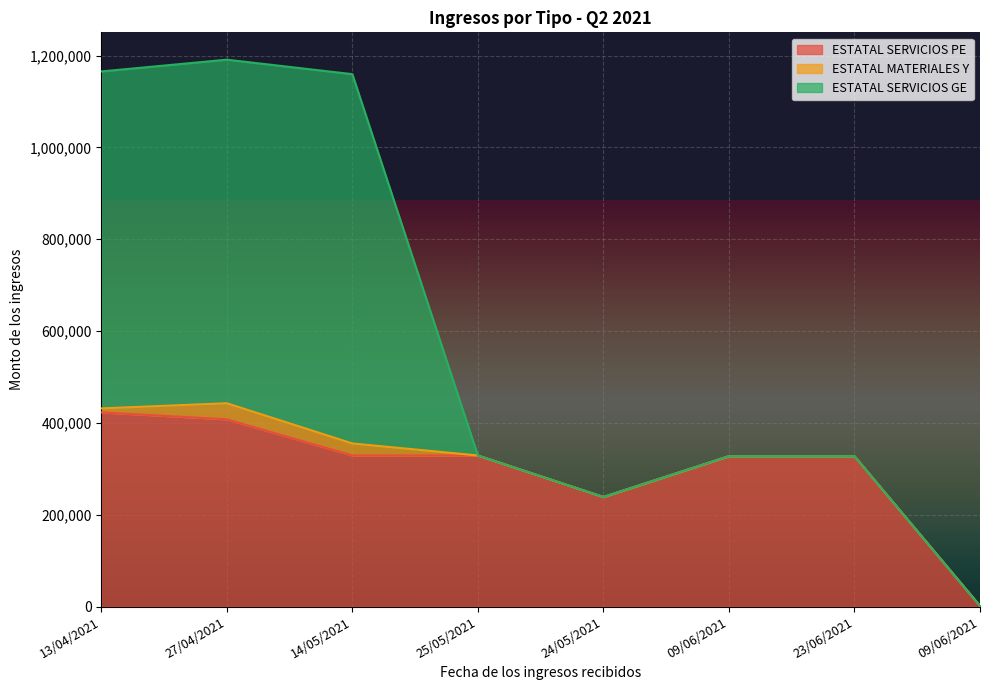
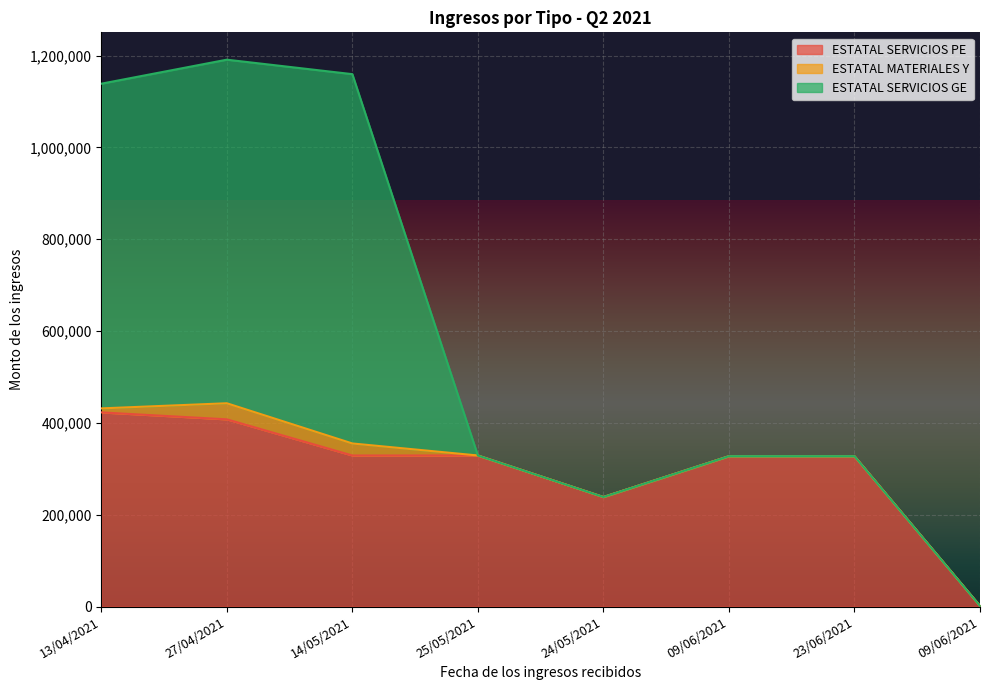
  {
    "ESTATAL SERVICIOS PE": {
      "13/04/2021": "420,000",
      "27/04/2021": "410,000",
      "14/05/2021": "330,000"
    },
    "ESTATAL MATERIALES Y": {
      "13/04/2021": "10,000",
      "27/04/2021": "40,000",
      "14/05/2021": "30,000"
    },
    "ESTATAL SERVICIOS GE": {
-     "13/04/2021": "730,000",
+     "13/04/2021": "710,000",
      "27/04/2021": "750,000",
      "14/05/2021": "800,000"
    }
  }
